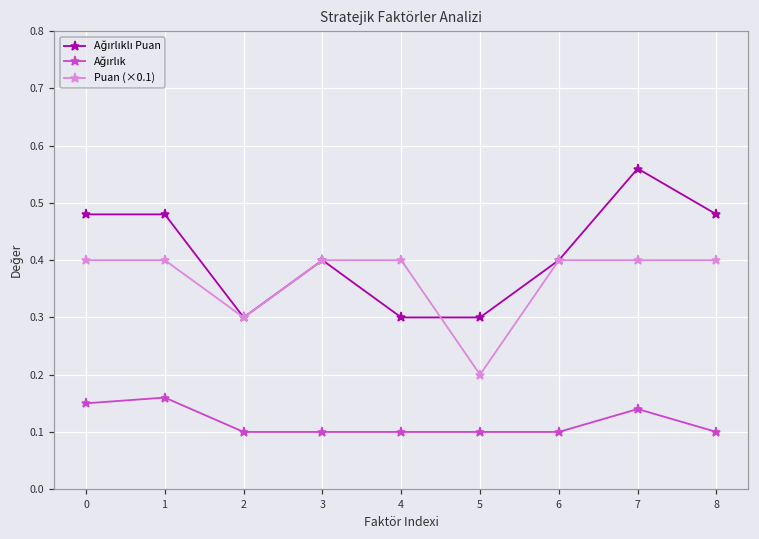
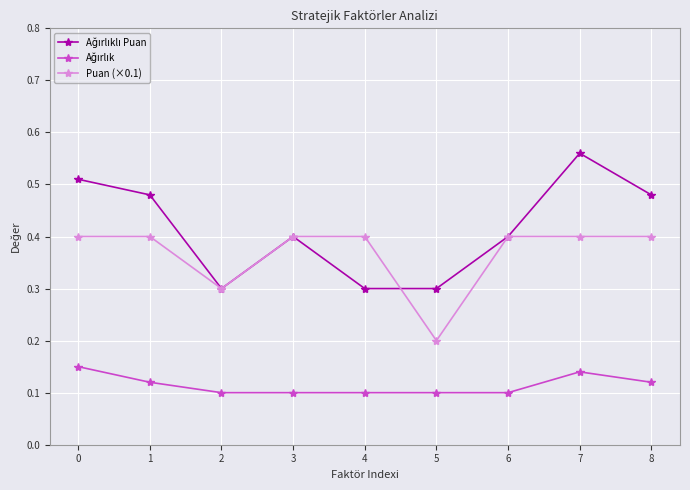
  {
    "Ağırlıklı Puan": {
-     "0": 0.48,
+     "0": 0.51,
      "1": 0.48,
      "4": 0.30,
      "5": 0.30,
      "7": 0.56,
      "8": 0.48
    },
    "Ağırlık": {
      "0": 0.15,
-     "1": 0.16,
+     "1": 0.12,
      "2": 0.10,
      "3": 0.10,
      "4": 0.10,
      "5": 0.10,
      "6": 0.10,
      "7": 0.14,
-     "8": 0.10
+     "8": 0.12
    },
    "Puan (×0.1)": {
      "0": 0.40,
      "1": 0.40,
      "4": 0.40,
      "5": 0.20,
      "7": 0.40,
      "8": 0.40
    }
  }
